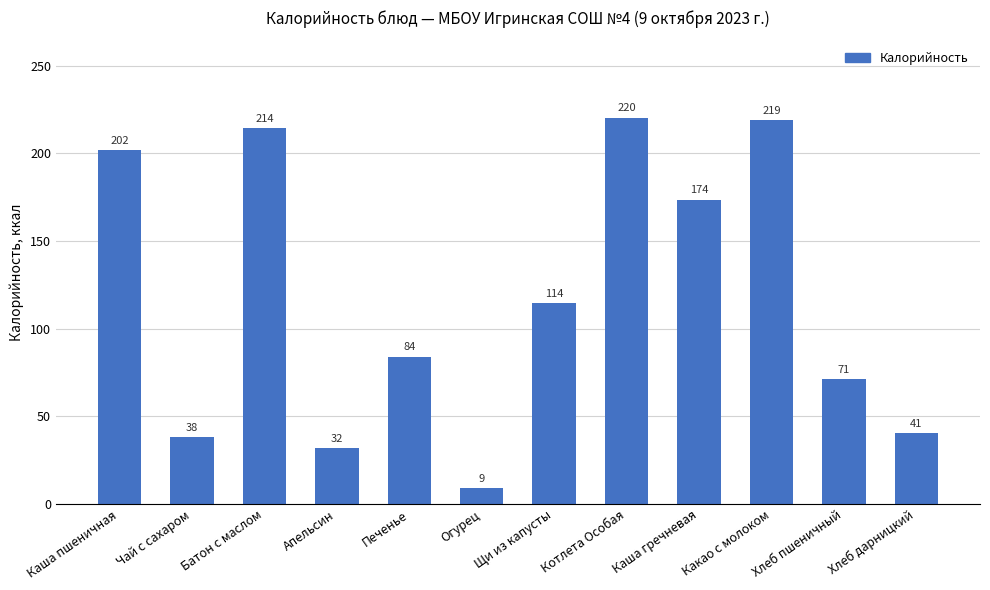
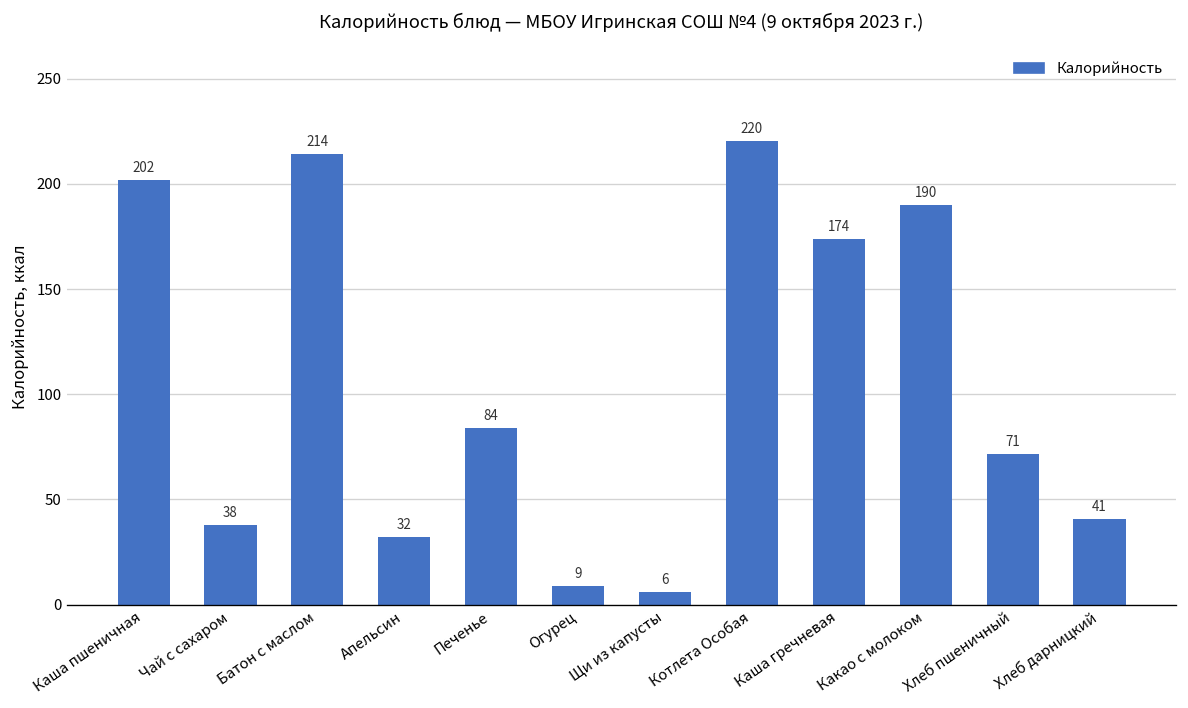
  {
    "Каша пшеничная": 202,
    "Чай с сахаром": 38,
    "Батон с маслом": 214,
    "Апельсин": 32,
    "Печенье": 84,
    "Огурец": 9,
-   "Щи из капусты": 114,
+   "Щи из капусты": 6,
    "Котлета Особая": 220,
    "Каша гречневая": 174,
-   "Какао с молоком": 219,
+   "Какао с молоком": 190,
    "Хлеб пшеничный": 71,
    "Хлеб дарницкий": 41
  }
